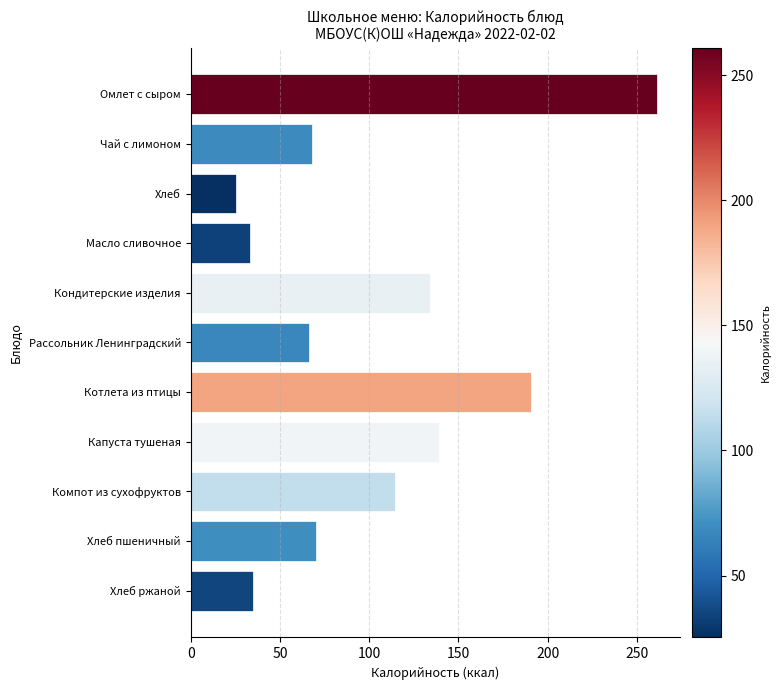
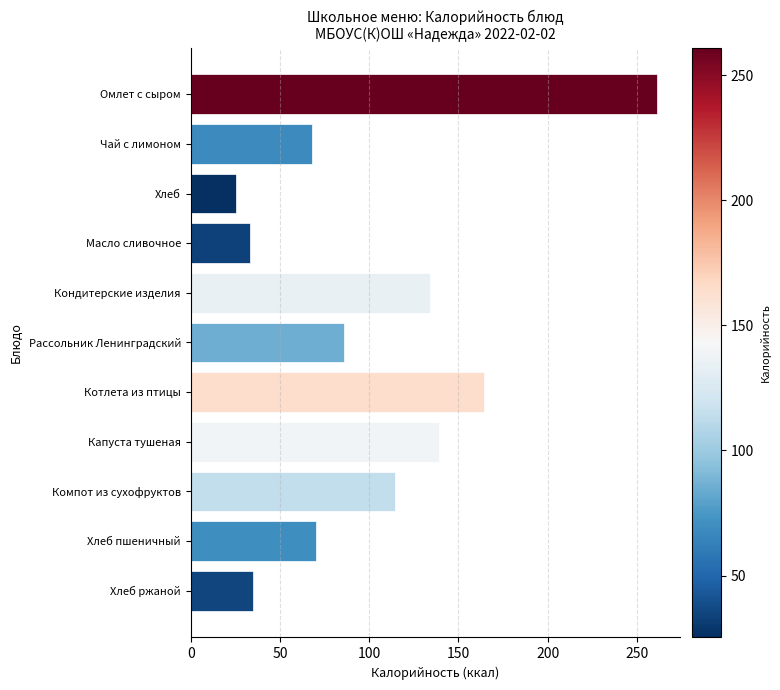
  {
    "Омлет с сыром": 261,
    "Чай с лимоном": 68,
    "Хлеб": 25,
    "Масло сливочное": 33,
    "Кондитерские изделия": 134,
-   "Рассольник Ленинградский": 66,
-   "Котлета из птицы": 190,
+   "Рассольник Ленинградский": 86,
+   "Котлета из птицы": 165,
    "Капуста тушеная": 139,
    "Компот из сухофруктов": 115,
    "Хлеб пшеничный": 70,
    "Хлеб ржаной": 35
  }
